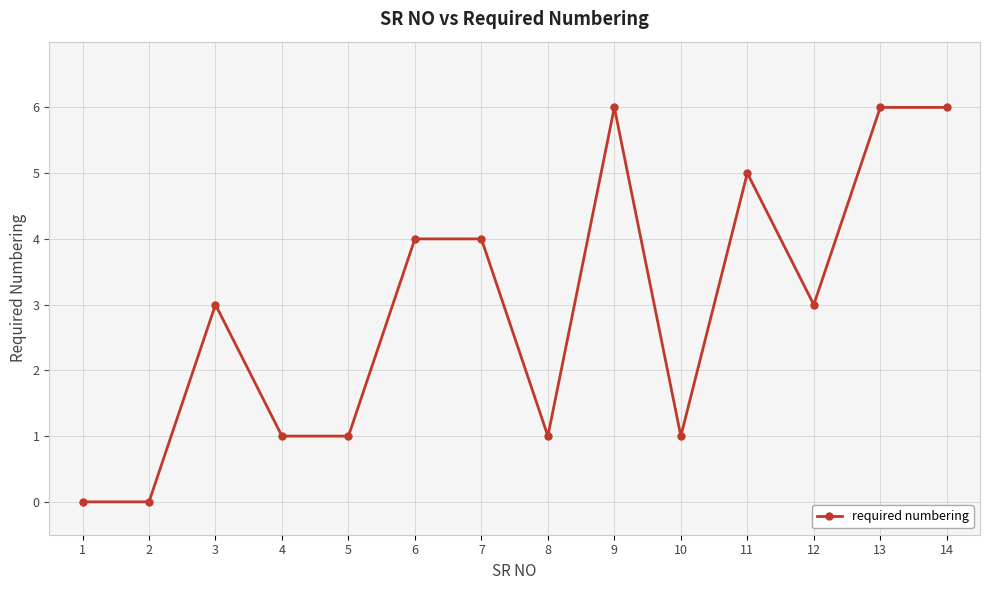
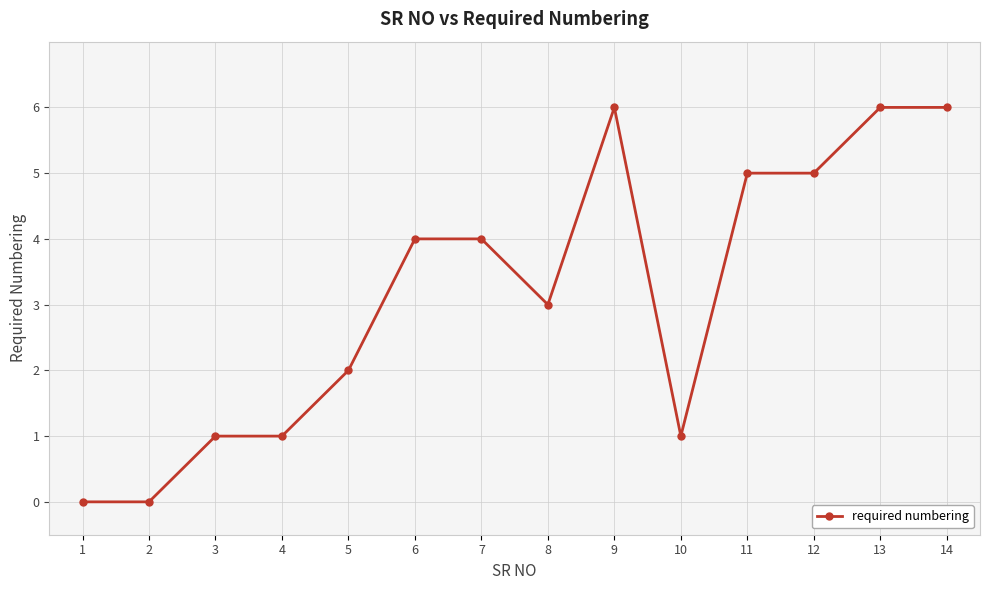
  {
    "1": 0,
    "2": 0,
-   "3": 3,
+   "3": 1,
    "4": 1,
-   "5": 1,
+   "5": 2,
    "6": 4,
    "7": 4,
-   "8": 1,
+   "8": 3,
    "9": 6,
    "10": 1,
    "11": 5,
-   "12": 3,
+   "12": 5,
    "13": 6,
    "14": 6
  }
